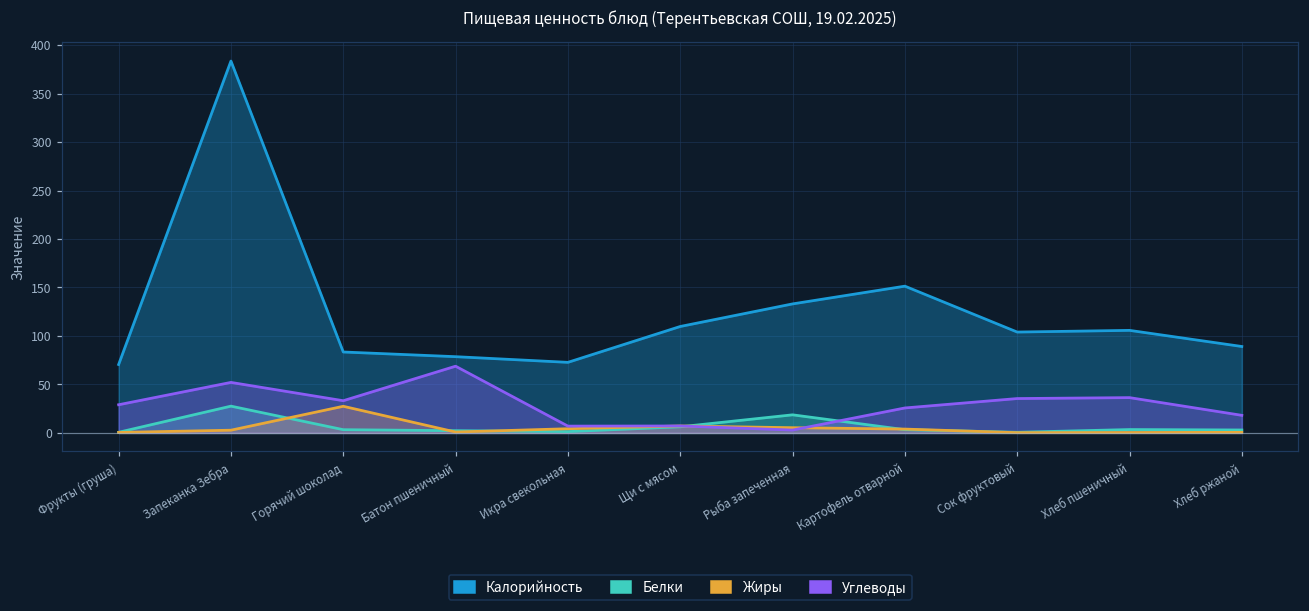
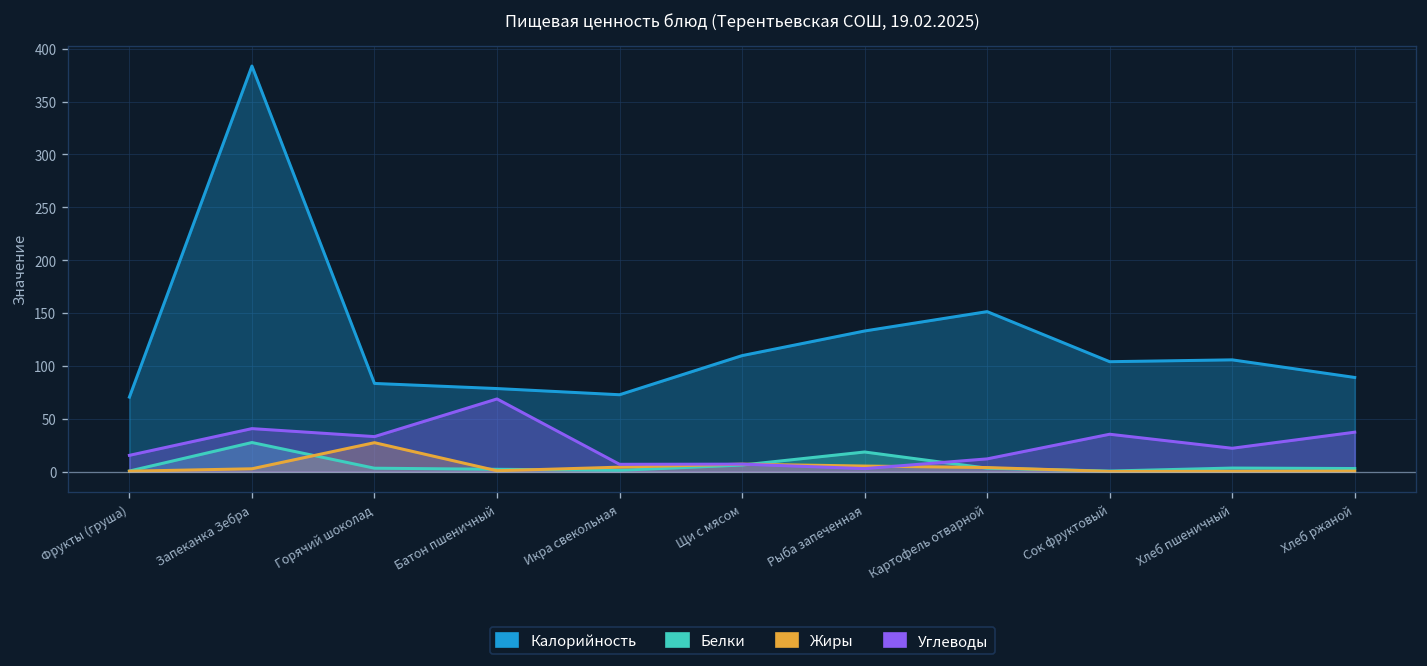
  {
    "Жиры": {
      "Запеканка Зебра": 0,
      "Горячий шоколад": 30,
      "Хлеб пшеничный": 0
    },
    "Углеводы": {
-     "Фрукты (груша)": 30,
-     "Запеканка Зебра": 50,
+     "Фрукты (груша)": 20,
+     "Запеканка Зебра": 40,
      "Горячий шоколад": 30,
      "Батон пшеничный": 70,
-     "Картофель отварной": 30,
+     "Картофель отварной": 10,
      "Сок фруктовый": 40,
-     "Хлеб пшеничный": 40,
-     "Хлеб ржаной": 20
+     "Хлеб пшеничный": 20,
+     "Хлеб ржаной": 40
    }
  }
